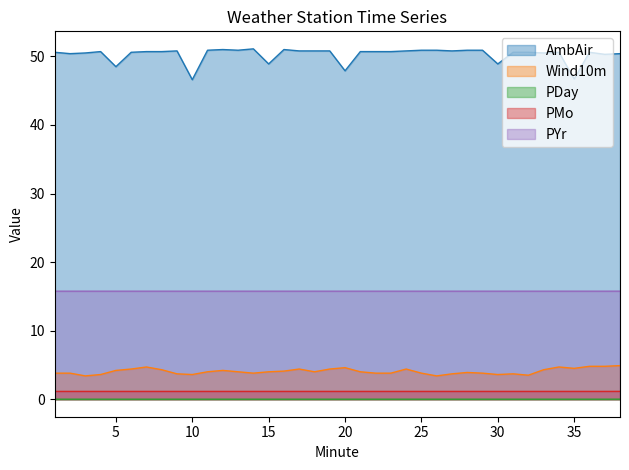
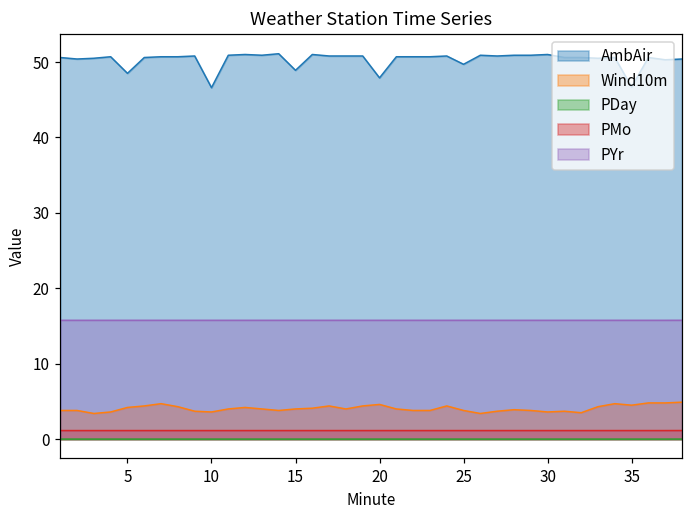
  {
    "AmbAir": {
      "5": 49,
      "10": 47,
      "15": 49,
      "20": 48,
-     "25": 51,
-     "30": 49
+     "25": 50,
+     "30": 51
    },
    "PDay": {
      "5": 0,
      "10": 0,
      "15": 0,
      "20": 0,
      "25": 0,
      "30": 0,
      "35": 0
    },
    "PYr": {
      "5": 16,
      "10": 16,
      "15": 16,
      "20": 16,
      "25": 16,
      "30": 16,
      "35": 16
    }
  }
